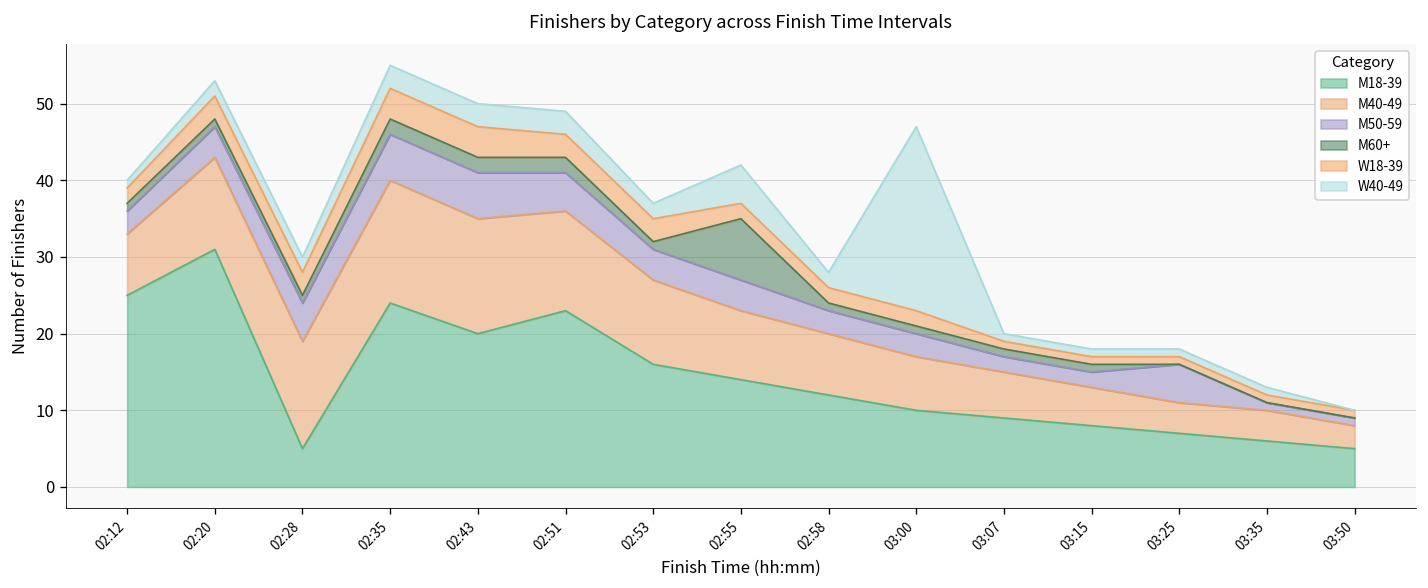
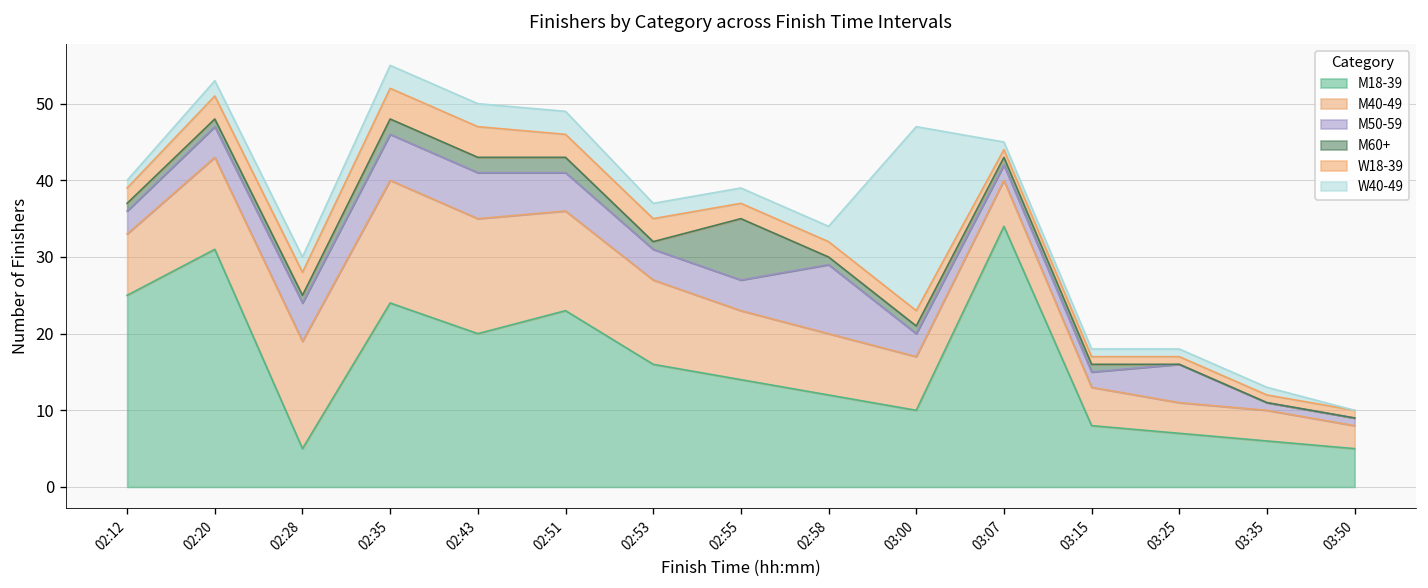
  {
    "M18-39": {
      "02:12": 25,
      "02:20": 31,
      "02:28": 5,
      "02:35": 24,
      "02:43": 20,
      "02:51": 23,
      "02:53": 16,
      "02:55": 14,
      "02:58": 12,
      "03:00": 10,
-     "03:07": 9,
+     "03:07": 34,
      "03:15": 8,
      "03:25": 7,
      "03:35": 6,
      "03:50": 5
    },
    "M50-59": {
      "02:12": 3,
      "02:20": 4,
      "02:28": 5,
      "02:35": 6,
      "02:43": 6,
      "02:51": 5,
      "02:53": 4,
      "02:55": 4,
-     "02:58": 3,
+     "02:58": 9,
      "03:00": 3,
      "03:07": 2,
      "03:15": 2
    },
    "M60+": {
      "02:12": 1,
      "02:20": 1,
      "02:28": 1,
      "02:35": 2,
      "02:43": 2,
      "02:51": 2,
      "02:53": 1,
      "02:55": 8,
      "02:58": 1,
      "03:00": 1,
      "03:07": 1,
      "03:15": 1
    },
    "W40-49": {
      "02:12": 1,
      "02:20": 2,
      "02:28": 2,
      "02:35": 3,
      "02:43": 3,
      "02:51": 3,
      "02:53": 2,
-     "02:55": 5,
+     "02:55": 2,
      "02:58": 2,
      "03:00": 24,
      "03:07": 1,
      "03:15": 1,
      "03:25": 1,
      "03:35": 1
    }
  }
